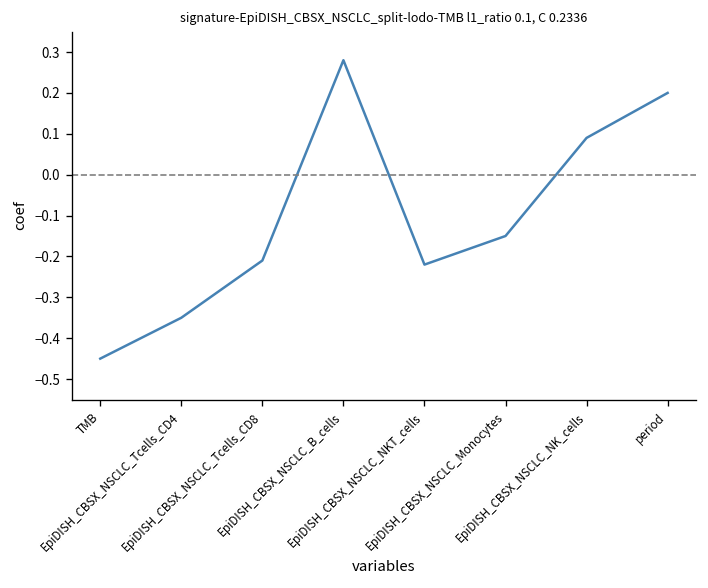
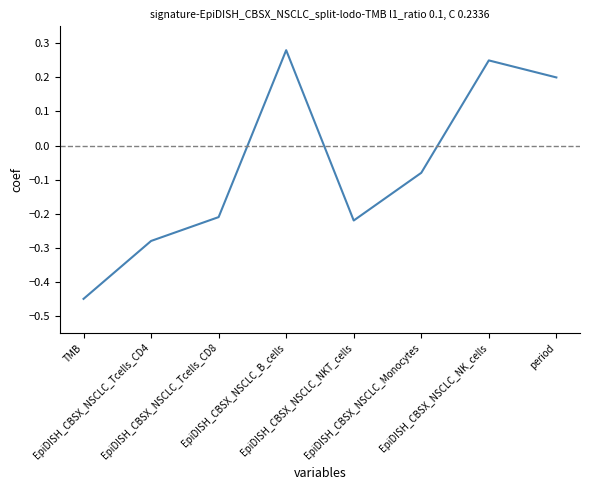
  {
    "TMB": -0.45,
-   "EpiDISH_CBSX_NSCLC_Tcells_CD4": -0.35,
+   "EpiDISH_CBSX_NSCLC_Tcells_CD4": -0.28,
    "EpiDISH_CBSX_NSCLC_Tcells_CD8": -0.21,
    "EpiDISH_CBSX_NSCLC_B_cells": 0.28,
    "EpiDISH_CBSX_NSCLC_NKT_cells": -0.22,
-   "EpiDISH_CBSX_NSCLC_Monocytes": -0.15,
-   "EpiDISH_CBSX_NSCLC_NK_cells": 0.09,
+   "EpiDISH_CBSX_NSCLC_Monocytes": -0.08,
+   "EpiDISH_CBSX_NSCLC_NK_cells": 0.25,
    "period": 0.20
  }
